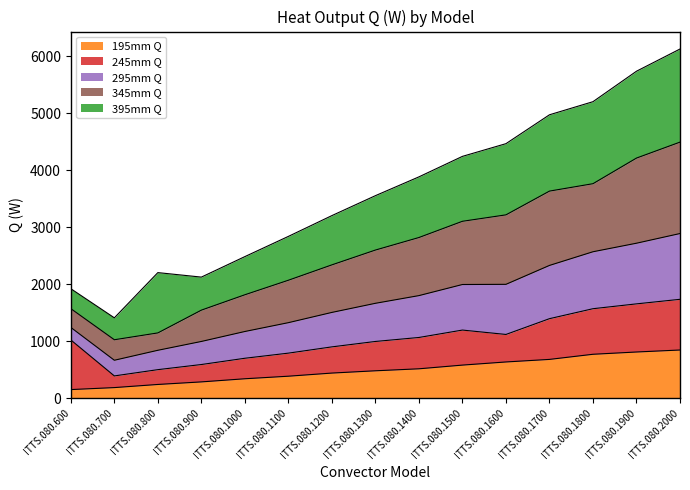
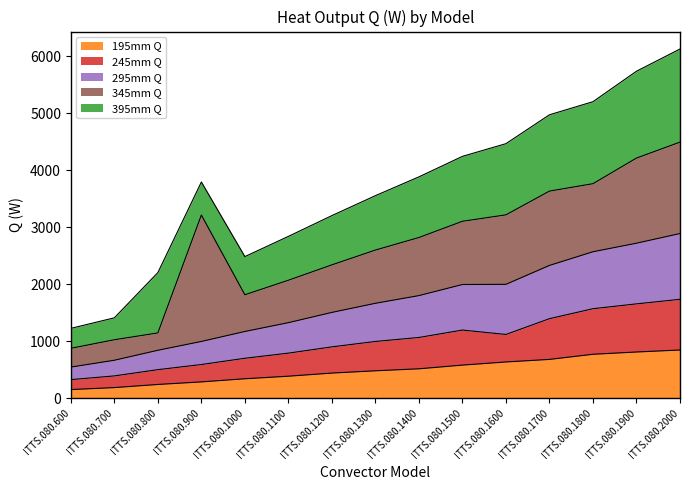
  {
    "195mm Q": {
      "ITTS.080.600": 200,
      "ITTS.080.700": 200,
      "ITTS.080.800": 200,
      "ITTS.080.900": 300,
      "ITTS.080.1000": 300,
      "ITTS.080.1100": 400,
      "ITTS.080.1200": 400,
      "ITTS.080.1300": 500,
      "ITTS.080.1400": 500,
      "ITTS.080.1500": 600,
      "ITTS.080.1600": 600,
      "ITTS.080.1700": 700,
      "ITTS.080.1800": 800,
      "ITTS.080.1900": 800,
      "ITTS.080.2000": 800
    },
    "245mm Q": {
-     "ITTS.080.600": 900,
+     "ITTS.080.600": 200,
      "ITTS.080.700": 200,
      "ITTS.080.800": 300,
      "ITTS.080.900": 300,
      "ITTS.080.1000": 400,
      "ITTS.080.1100": 400,
      "ITTS.080.1200": 500,
      "ITTS.080.1300": 500,
      "ITTS.080.1400": 600,
      "ITTS.080.1500": 600,
      "ITTS.080.1600": 500,
      "ITTS.080.1700": 700,
      "ITTS.080.1800": 800,
      "ITTS.080.1900": 800,
      "ITTS.080.2000": 900
    },
    "295mm Q": {
      "ITTS.080.600": 200,
      "ITTS.080.700": 300,
      "ITTS.080.800": 300,
      "ITTS.080.900": 400,
      "ITTS.080.1000": 500,
      "ITTS.080.1100": 500,
      "ITTS.080.1200": 600,
      "ITTS.080.1300": 700,
      "ITTS.080.1400": 700,
      "ITTS.080.1500": 800,
      "ITTS.080.1600": 900,
      "ITTS.080.1700": 900,
      "ITTS.080.1800": 1000,
      "ITTS.080.1900": 1100,
      "ITTS.080.2000": 1200
    },
    "345mm Q": {
      "ITTS.080.600": 300,
      "ITTS.080.700": 400,
      "ITTS.080.800": 300,
-     "ITTS.080.900": 600,
+     "ITTS.080.900": 2200,
      "ITTS.080.1000": 600,
      "ITTS.080.1100": 700,
      "ITTS.080.1200": 800,
      "ITTS.080.1300": 900,
      "ITTS.080.1400": 1000,
      "ITTS.080.1500": 1100,
      "ITTS.080.1600": 1200,
      "ITTS.080.1700": 1300,
      "ITTS.080.1800": 1200,
      "ITTS.080.1900": 1500,
      "ITTS.080.2000": 1600
    },
    "395mm Q": {
      "ITTS.080.600": 400,
      "ITTS.080.700": 400,
      "ITTS.080.800": 1100,
      "ITTS.080.900": 600,
      "ITTS.080.1000": 700,
      "ITTS.080.1100": 800,
      "ITTS.080.1200": 900,
      "ITTS.080.1300": 1000,
      "ITTS.080.1400": 1100,
      "ITTS.080.1500": 1100,
      "ITTS.080.1600": 1300,
      "ITTS.080.1700": 1300,
      "ITTS.080.1800": 1400,
      "ITTS.080.1900": 1500,
      "ITTS.080.2000": 1600
    }
  }
